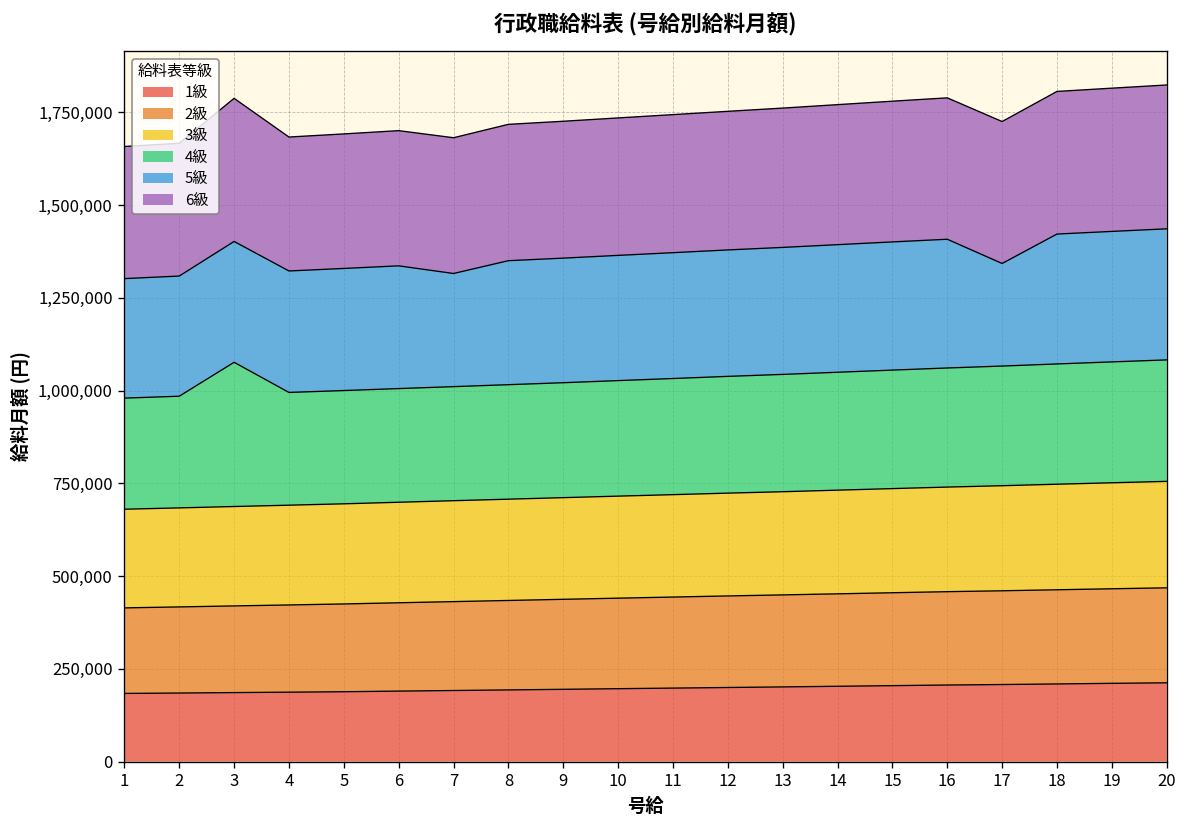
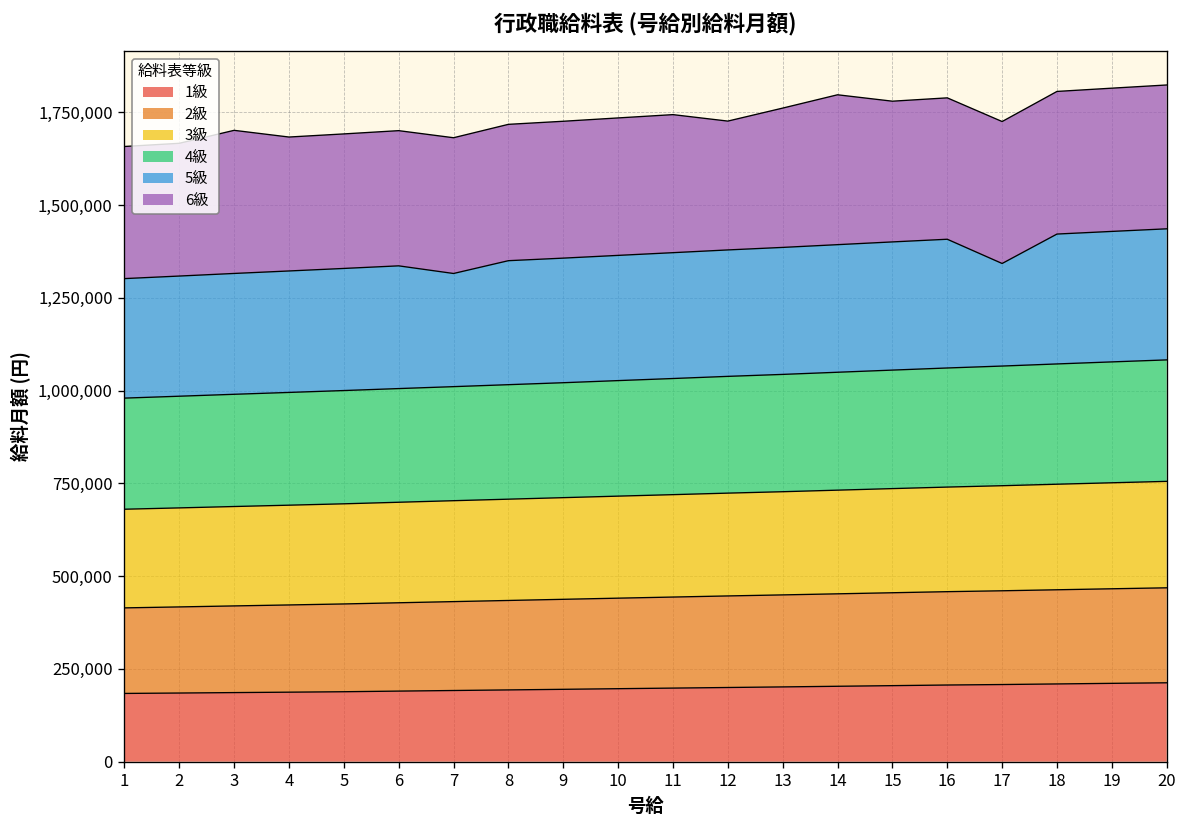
  {
    "3級": {
      "1": "270,000",
      "2": "270,000",
      "3": "270,000",
      "4": "270,000",
      "5": "270,000",
      "6": "270,000",
      "7": "270,000",
      "8": "270,000",
      "9": "270,000",
      "10": "280,000",
      "11": "280,000",
      "12": "280,000",
      "13": "280,000",
      "14": "280,000",
      "15": "280,000",
      "16": "280,000",
      "17": "280,000",
      "18": "280,000",
      "19": "290,000",
      "20": "290,000"
    },
    "4級": {
      "1": "300,000",
      "2": "300,000",
-     "3": "390,000",
+     "3": "300,000",
      "4": "300,000",
      "5": "310,000",
      "6": "310,000",
      "7": "310,000",
      "8": "310,000",
      "9": "310,000",
      "10": "310,000",
      "11": "310,000",
      "12": "310,000",
      "13": "320,000",
      "14": "320,000",
      "15": "320,000",
      "16": "320,000",
      "17": "320,000",
      "18": "320,000",
      "19": "330,000",
      "20": "330,000"
    },
    "5級": {
      "1": "320,000",
      "2": "320,000",
      "3": "330,000",
      "4": "330,000",
      "5": "330,000",
      "6": "330,000",
      "7": "310,000",
      "8": "330,000",
      "9": "340,000",
      "10": "340,000",
      "11": "340,000",
      "12": "340,000",
      "13": "340,000",
      "14": "340,000",
      "15": "350,000",
      "16": "350,000",
      "17": "280,000",
      "18": "350,000",
      "19": "350,000",
      "20": "350,000"
    },
    "6級": {
      "1": "360,000",
      "3": "390,000",
      "4": "360,000",
      "5": "360,000",
      "6": "360,000",
      "7": "370,000",
      "8": "370,000",
      "9": "370,000",
      "10": "370,000",
      "11": "370,000",
-     "12": "370,000",
+     "12": "350,000",
      "13": "380,000",
-     "14": "380,000",
+     "14": "400,000",
      "15": "380,000",
      "16": "380,000",
      "17": "380,000",
      "18": "380,000",
      "19": "390,000",
      "20": "390,000"
    }
  }
